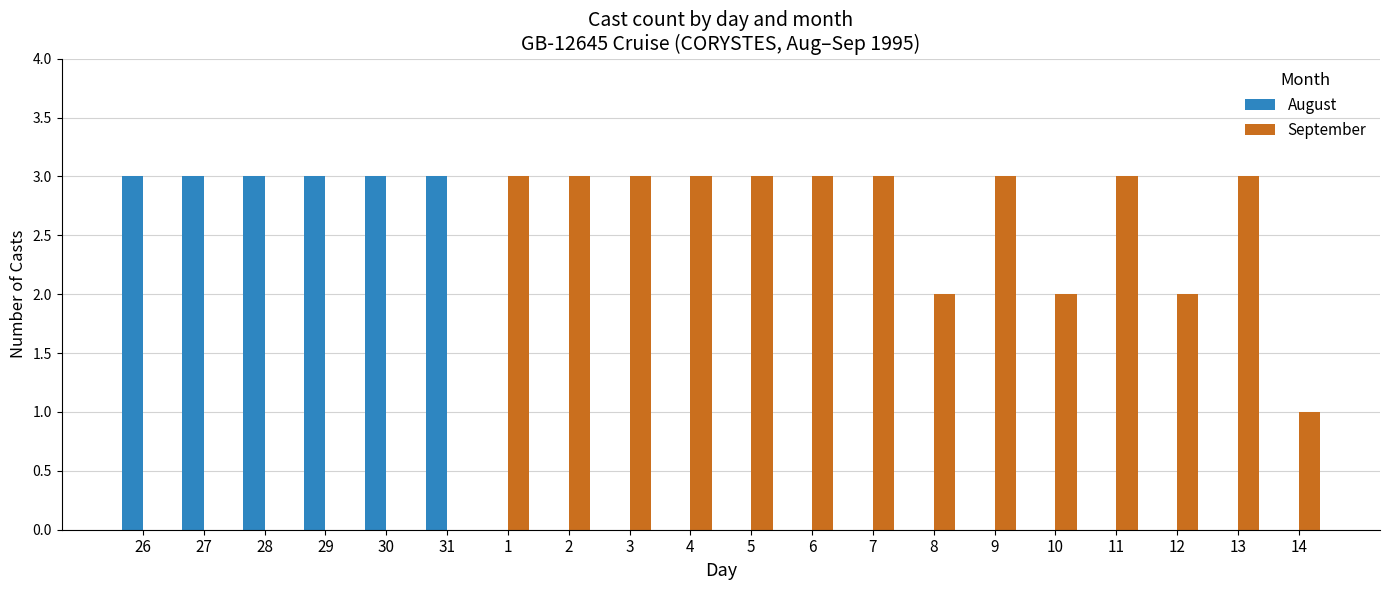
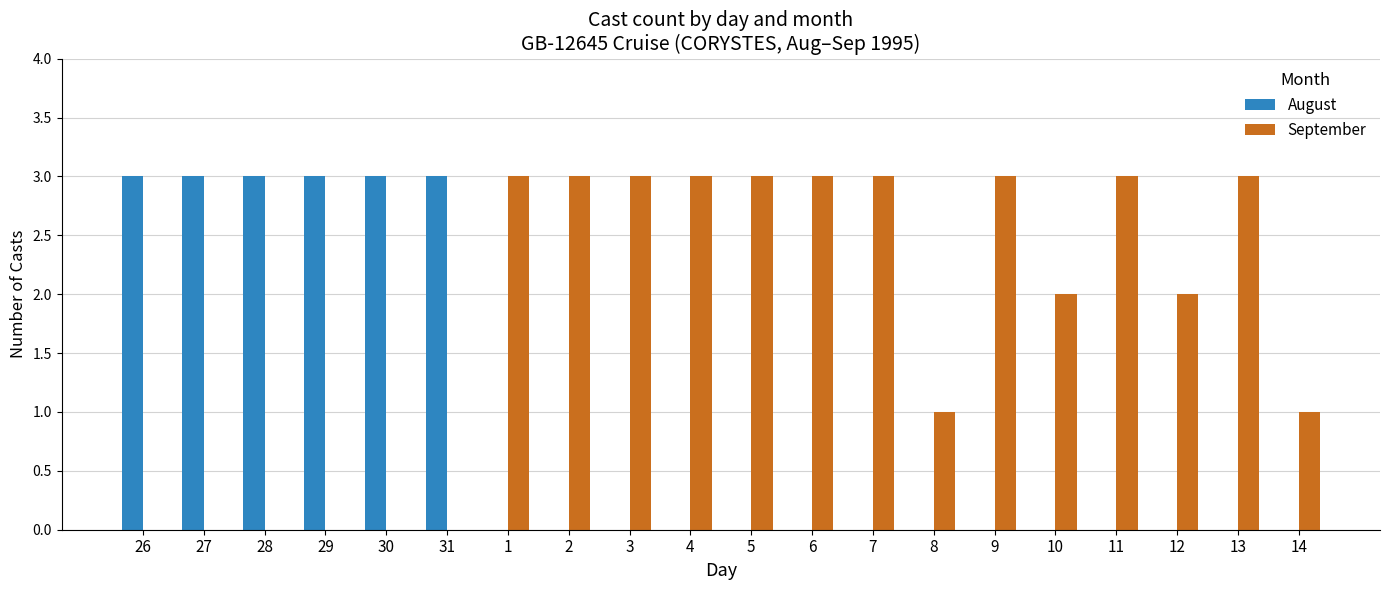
  {
    "August": {
      "26": 3,
      "27": 3,
      "28": 3,
      "29": 3,
      "30": 3,
      "31": 3,
      "1": 0,
      "2": 0,
      "3": 0,
      "4": 0,
      "5": 0,
      "6": 0,
      "7": 0,
      "8": 0,
      "9": 0,
      "10": 0,
      "11": 0,
      "12": 0,
      "13": 0,
      "14": 0
    },
    "September": {
      "26": 0,
      "27": 0,
      "28": 0,
      "29": 0,
      "30": 0,
      "31": 0,
      "1": 3,
      "2": 3,
      "3": 3,
      "4": 3,
      "5": 3,
      "6": 3,
      "7": 3,
-     "8": 2,
+     "8": 1,
      "9": 3,
      "10": 2,
      "11": 3,
      "12": 2,
      "13": 3,
      "14": 1
    }
  }
